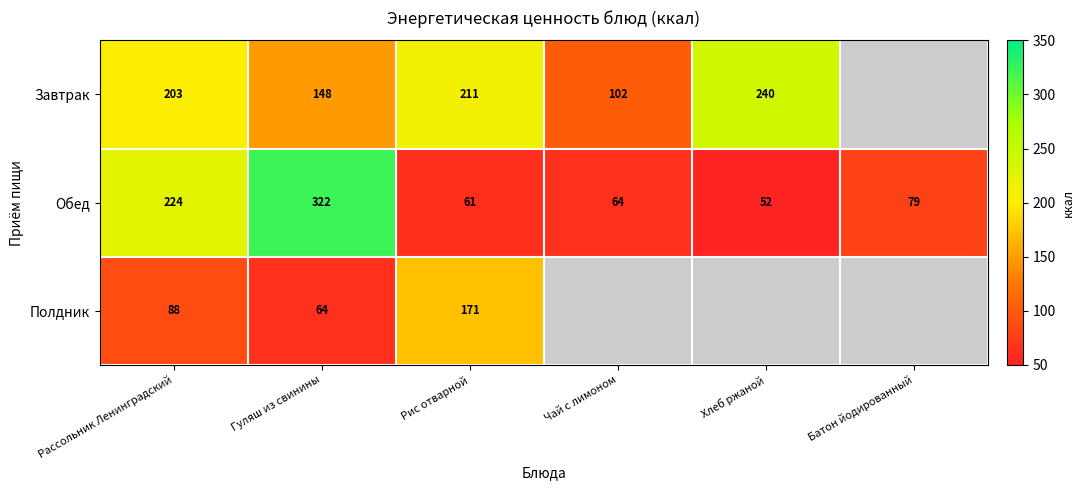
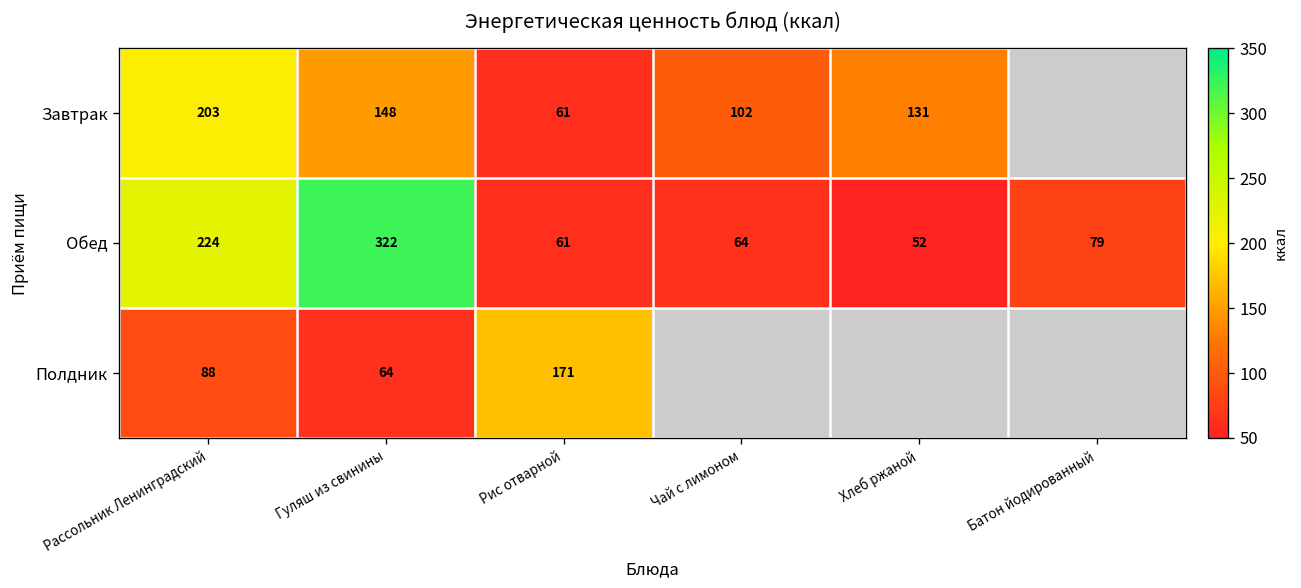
  {
    "Завтрак": {
      "Рассольник Ленинградский": 203,
      "Гуляш из свинины": 148,
-     "Рис отварной": 211,
+     "Рис отварной": 61,
      "Чай с лимоном": 102,
-     "Хлеб ржаной": 240
+     "Хлеб ржаной": 131
    },
    "Обед": {
      "Рассольник Ленинградский": 224,
      "Гуляш из свинины": 322,
      "Рис отварной": 61,
      "Чай с лимоном": 64,
      "Хлеб ржаной": 52,
      "Батон йодированный": 79
    },
    "Полдник": {
      "Рассольник Ленинградский": 88,
      "Гуляш из свинины": 64,
      "Рис отварной": 171
    }
  }
